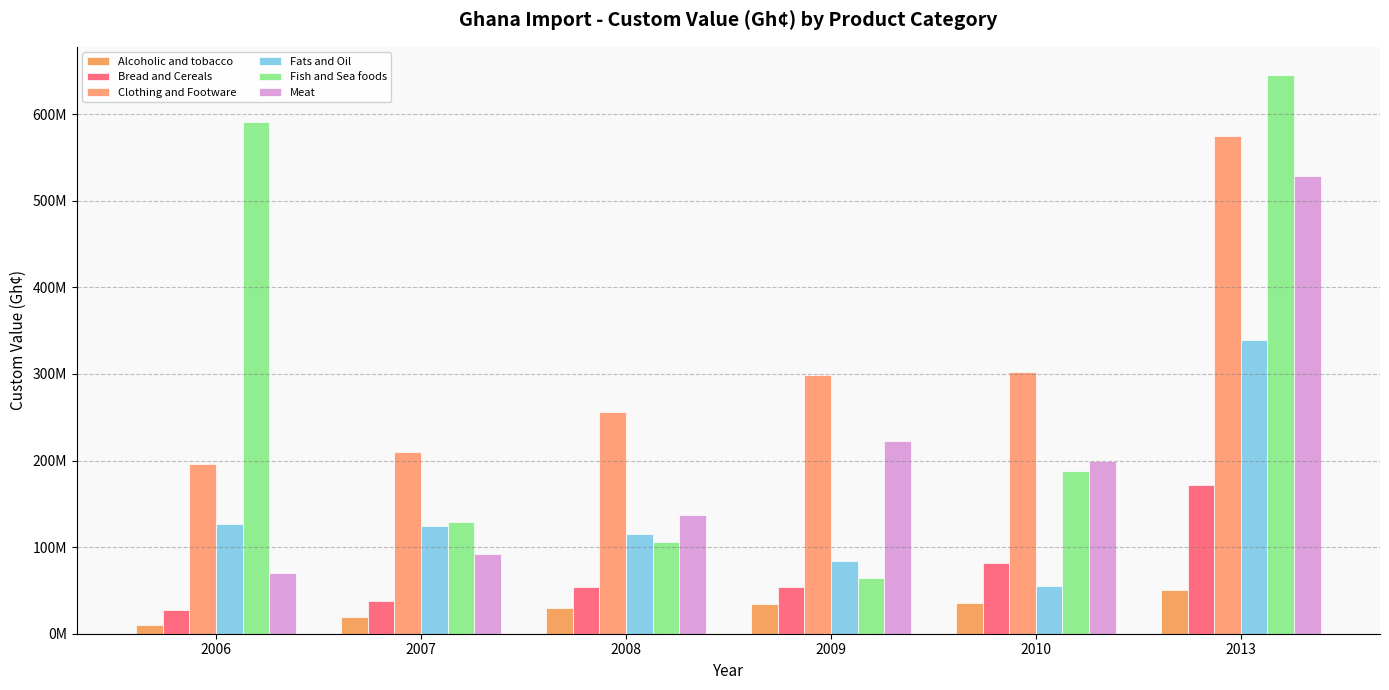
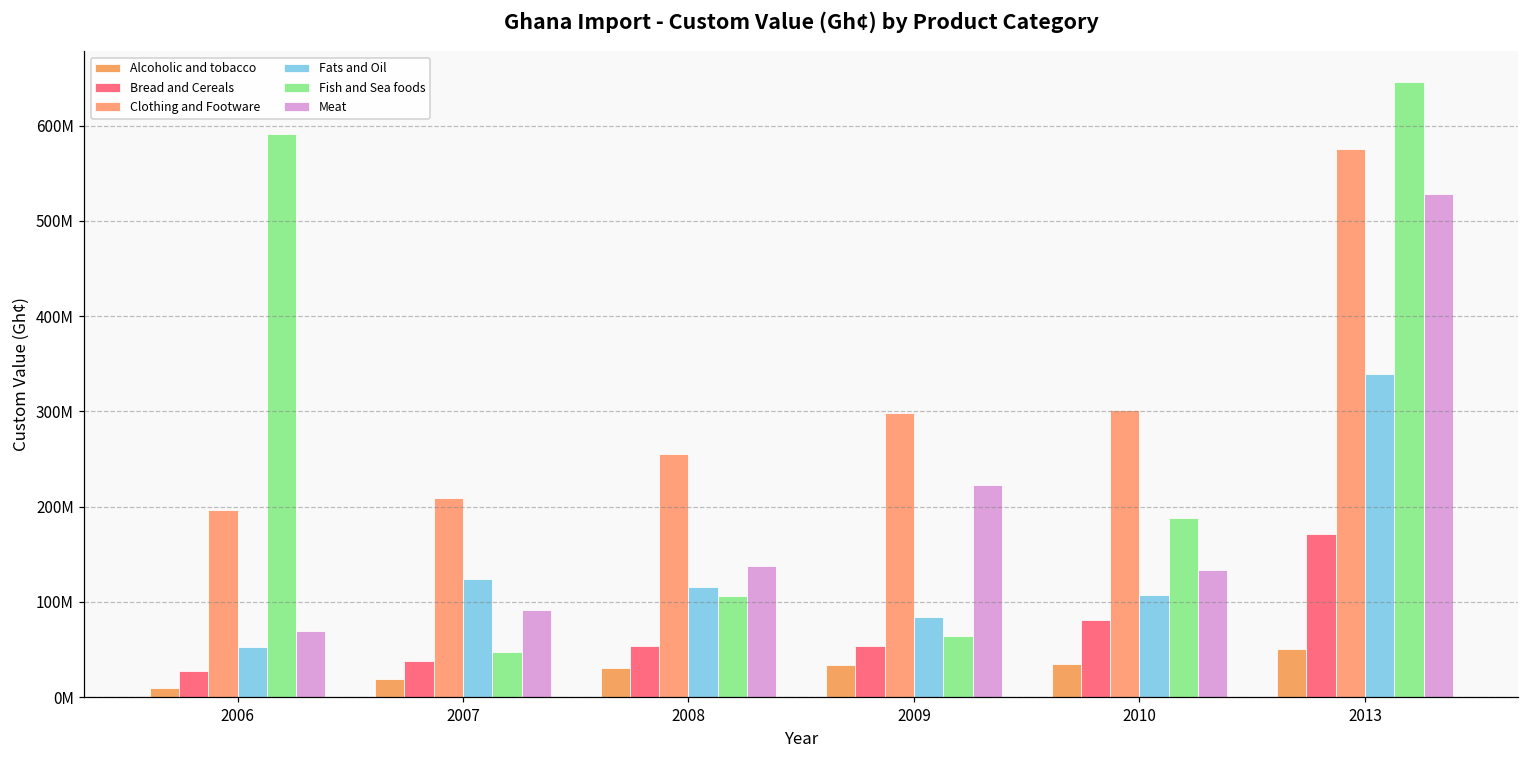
  {
    "Fats and Oil": {
-     "2006": 130000000,
+     "2006": 50000000,
      "2007": 120000000,
      "2008": 120000000,
      "2009": 80000000,
-     "2010": 60000000,
+     "2010": 110000000,
      "2013": 340000000
    },
    "Fish and Sea foods": {
      "2006": 590000000,
-     "2007": 130000000,
+     "2007": 50000000,
      "2008": 110000000,
      "2009": 60000000,
      "2010": 190000000,
      "2013": 650000000
    },
    "Meat": {
      "2006": 70000000,
      "2007": 90000000,
      "2008": 140000000,
      "2009": 220000000,
-     "2010": 200000000,
+     "2010": 130000000,
      "2013": 530000000
    }
  }
